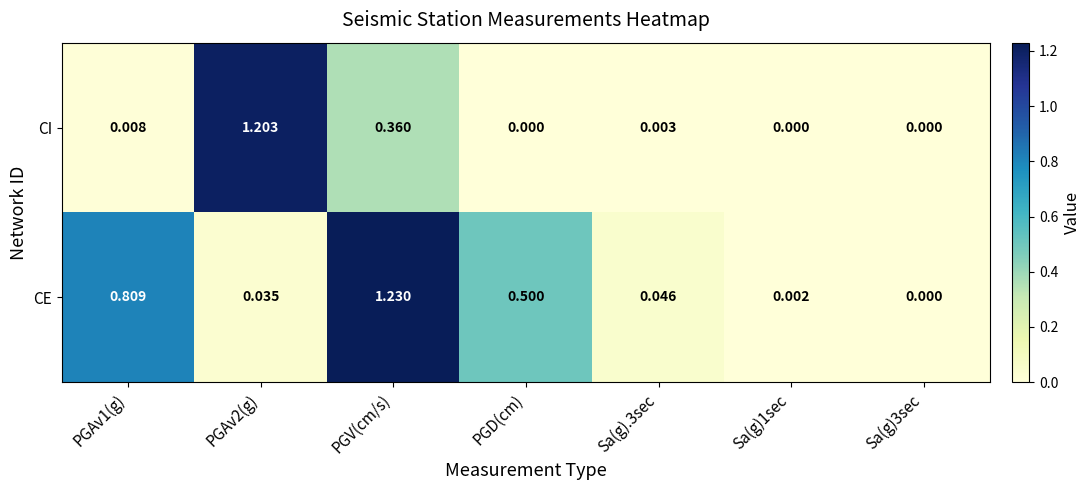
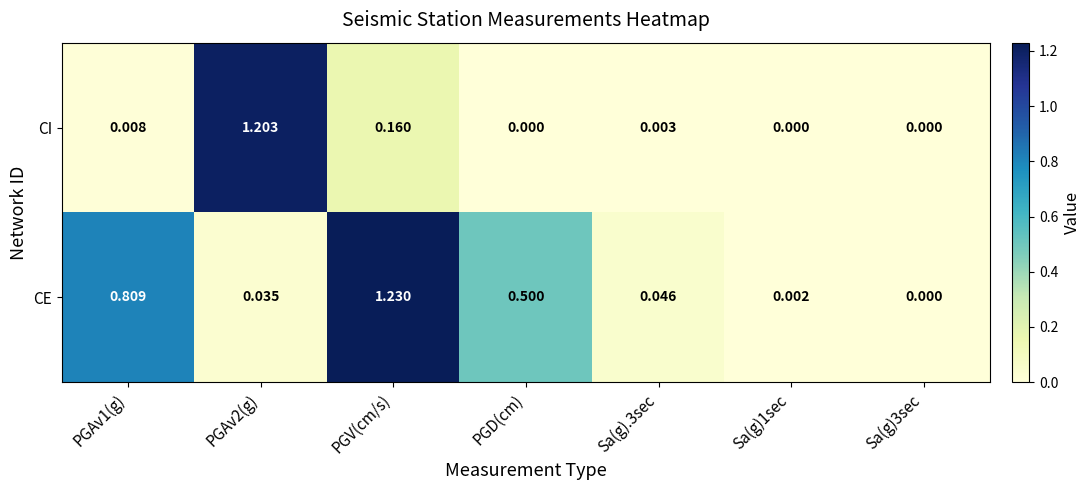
  {
    "CI": {
      "PGAv1(g)": 0.008,
      "PGAv2(g)": 1.203,
-     "PGV(cm/s)": 0.360,
+     "PGV(cm/s)": 0.160,
      "PGD(cm)": 0.000,
      "Sa(g).3sec": 0.003,
      "Sa(g)1sec": 0.000,
      "Sa(g)3sec": 0.000
    },
    "CE": {
      "PGAv1(g)": 0.809,
      "PGAv2(g)": 0.035,
      "PGV(cm/s)": 1.230,
      "PGD(cm)": 0.500,
      "Sa(g).3sec": 0.046,
      "Sa(g)1sec": 0.002,
      "Sa(g)3sec": 0.000
    }
  }
